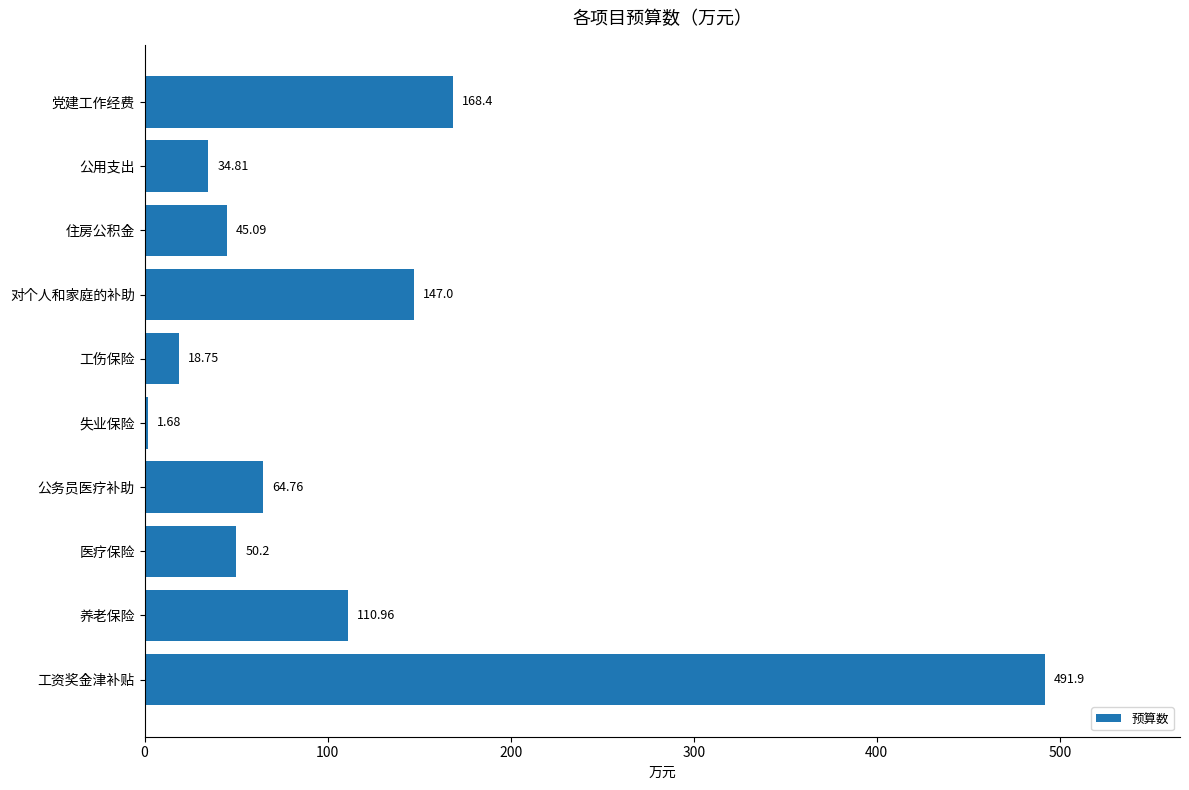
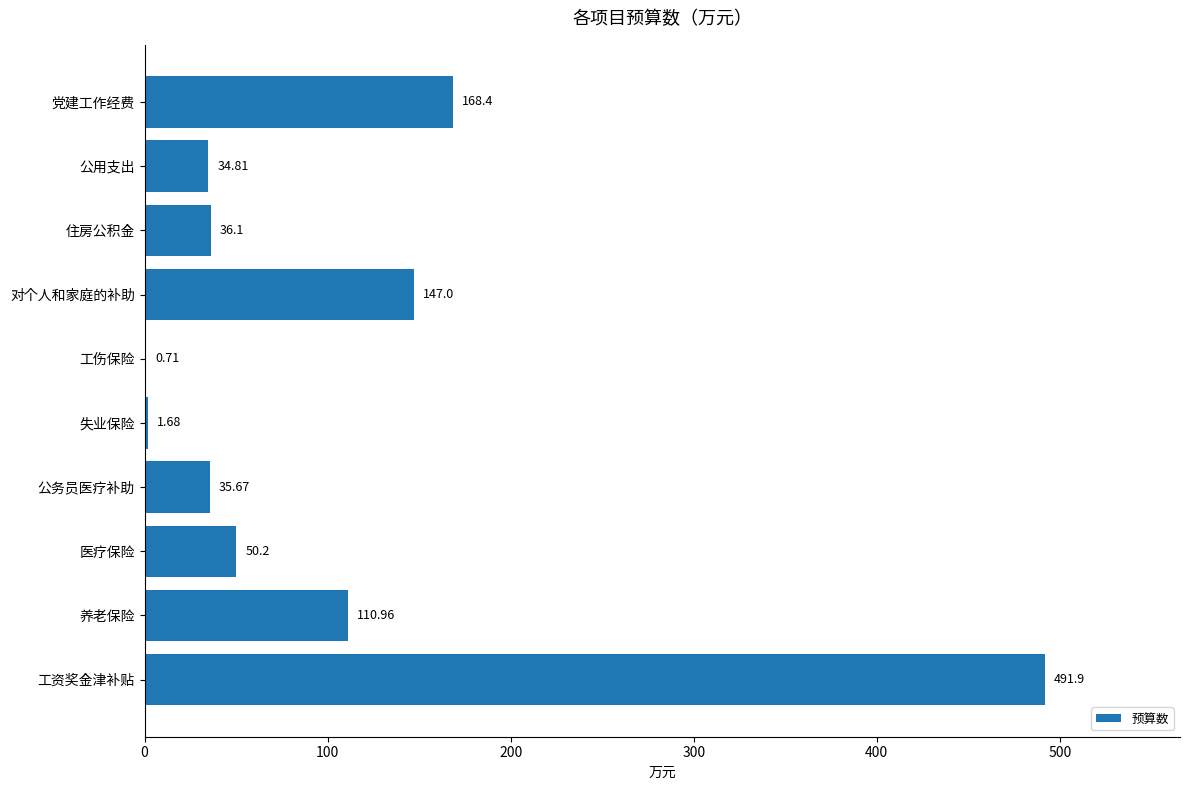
  {
    "党建工作经费": 168.4,
    "公用支出": 34.81,
-   "住房公积金": 45.09,
+   "住房公积金": 36.1,
    "对个人和家庭的补助": 147.0,
-   "工伤保险": 18.75,
+   "工伤保险": 0.71,
    "失业保险": 1.68,
-   "公务员医疗补助": 64.76,
+   "公务员医疗补助": 35.67,
    "医疗保险": 50.2,
    "养老保险": 110.96,
    "工资奖金津补贴": 491.9
  }
